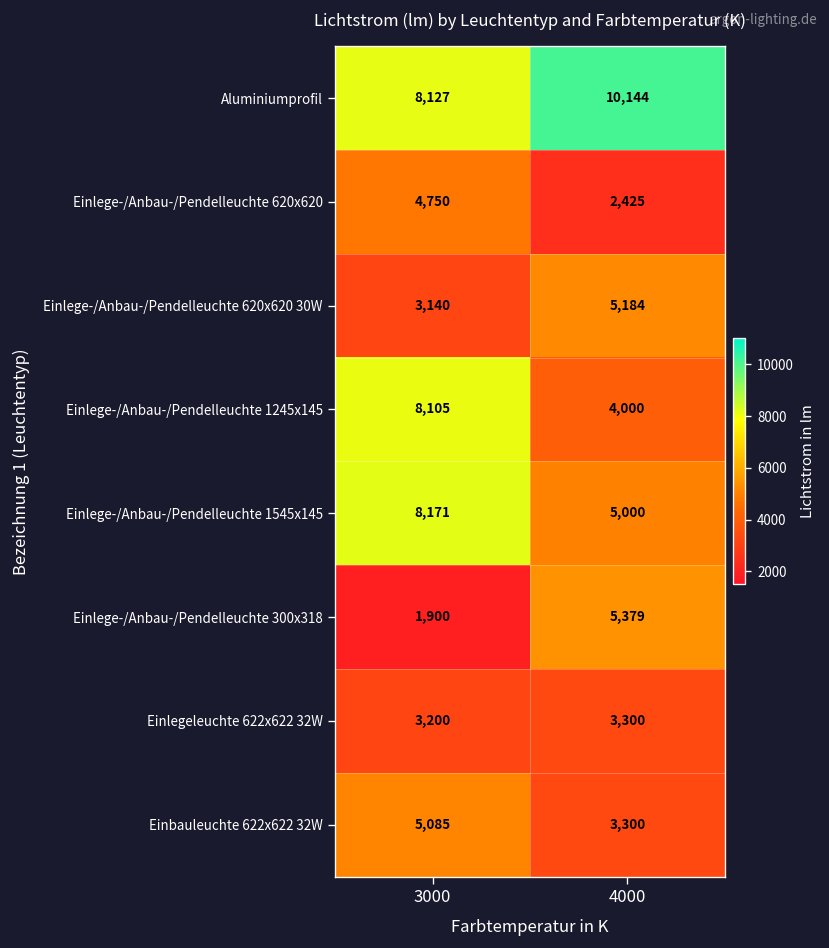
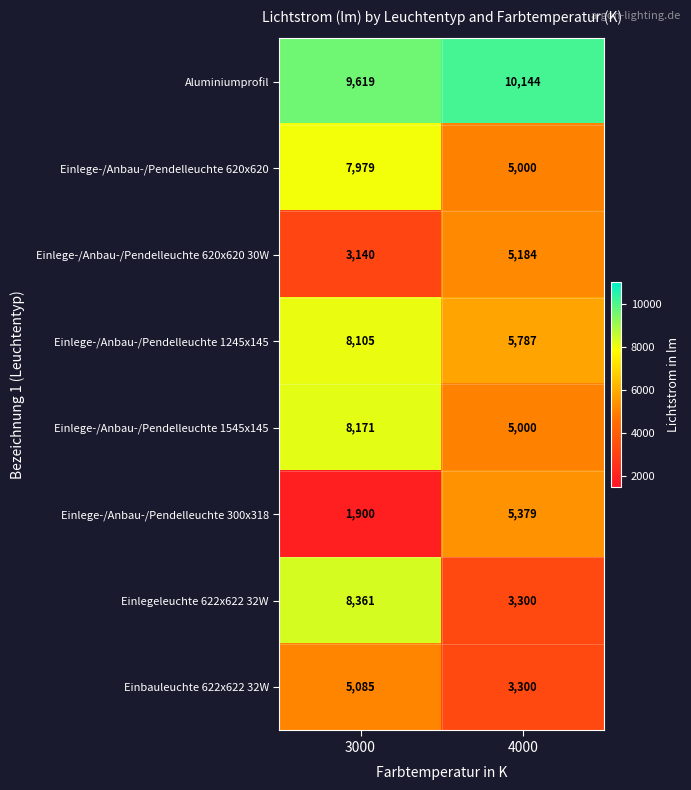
  {
    "Aluminiumprofil": {
-     "3000": "8,127",
+     "3000": "9,619",
      "4000": "10,144"
    },
    "Einlege-/Anbau-/Pendelleuchte 620x620": {
-     "3000": "4,750",
-     "4000": "2,425"
+     "3000": "7,979",
+     "4000": "5,000"
    },
    "Einlege-/Anbau-/Pendelleuchte 620x620 30W": {
      "3000": "3,140",
      "4000": "5,184"
    },
    "Einlege-/Anbau-/Pendelleuchte 1245x145": {
      "3000": "8,105",
-     "4000": "4,000"
+     "4000": "5,787"
    },
    "Einlege-/Anbau-/Pendelleuchte 1545x145": {
      "3000": "8,171",
      "4000": "5,000"
    },
    "Einlege-/Anbau-/Pendelleuchte 300x318": {
      "3000": "1,900",
      "4000": "5,379"
    },
    "Einlegeleuchte 622x622 32W": {
-     "3000": "3,200",
+     "3000": "8,361",
      "4000": "3,300"
    },
    "Einbauleuchte 622x622 32W": {
      "3000": "5,085",
      "4000": "3,300"
    }
  }
